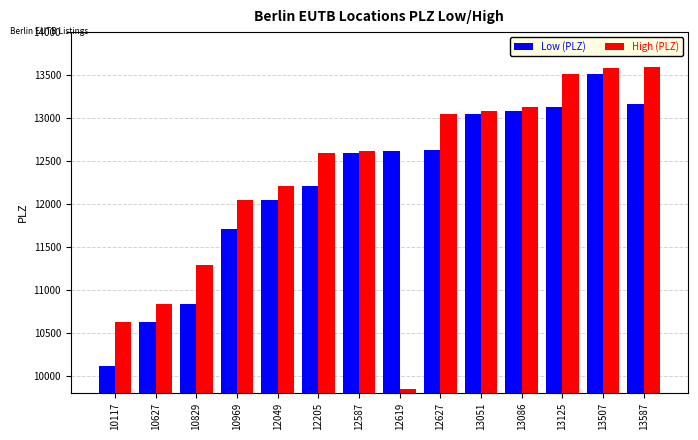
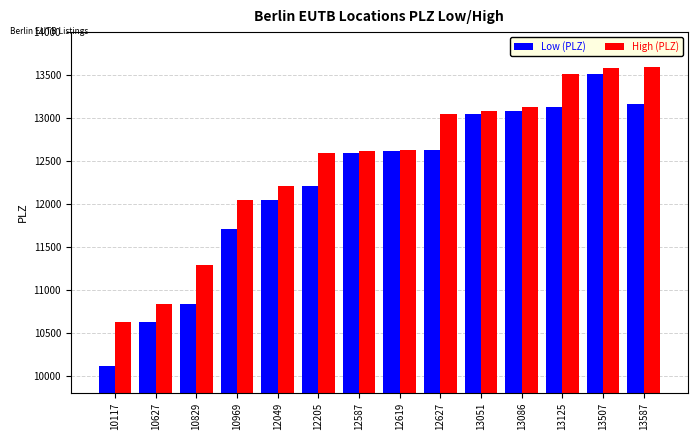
  {
    "Low (PLZ)": {
      "10117": 10100,
      "10627": 10600,
      "10829": 10800,
      "10969": 11700,
      "12049": 12000,
      "12205": 12200,
      "12587": 12600,
      "12619": 12600,
      "12627": 12600,
      "13051": 13100,
      "13086": 13100,
      "13125": 13100,
      "13507": 13500,
      "13587": 13200
    },
    "High (PLZ)": {
      "10117": 10600,
      "10627": 10800,
      "10829": 11300,
      "10969": 12000,
      "12049": 12200,
      "12205": 12600,
      "12587": 12600,
-     "12619": 9800,
+     "12619": 12600,
      "12627": 13100,
      "13051": 13100,
      "13086": 13100,
      "13125": 13500,
      "13507": 13600,
      "13587": 13600
    }
  }
